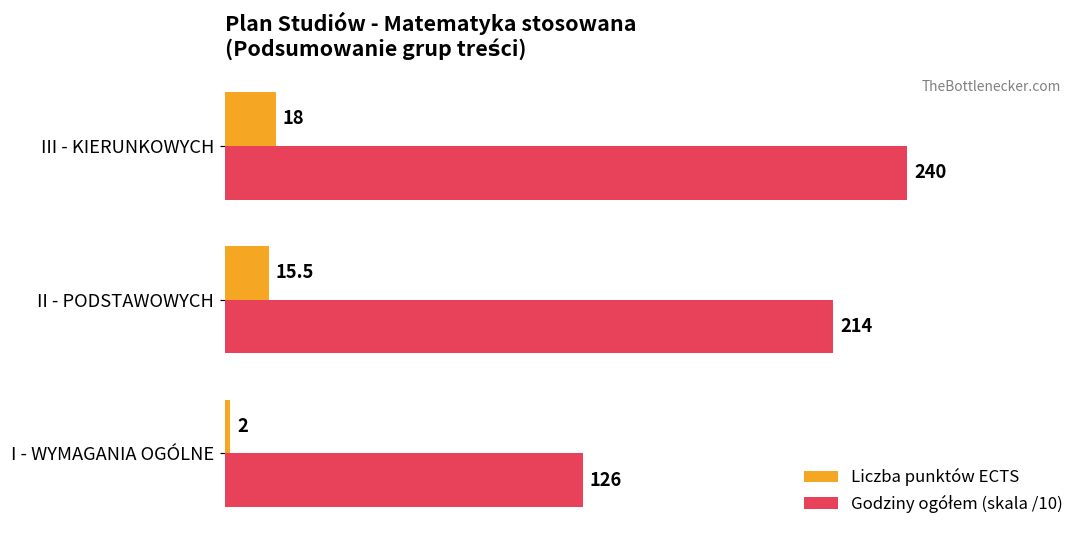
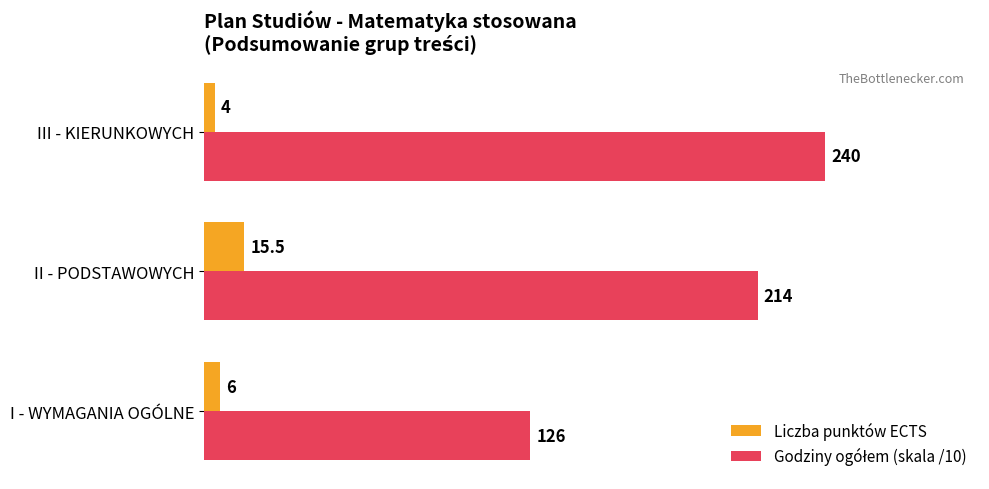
  {
    "Liczba punktów ECTS": {
-     "III - KIERUNKOWYCH": 18,
+     "III - KIERUNKOWYCH": 4,
      "II - PODSTAWOWYCH": 15.5,
-     "I - WYMAGANIA OGÓLNE": 2
+     "I - WYMAGANIA OGÓLNE": 6
    },
    "Godziny ogółem (skala /10)": {
      "III - KIERUNKOWYCH": 240,
      "II - PODSTAWOWYCH": 214,
      "I - WYMAGANIA OGÓLNE": 126
    }
  }
